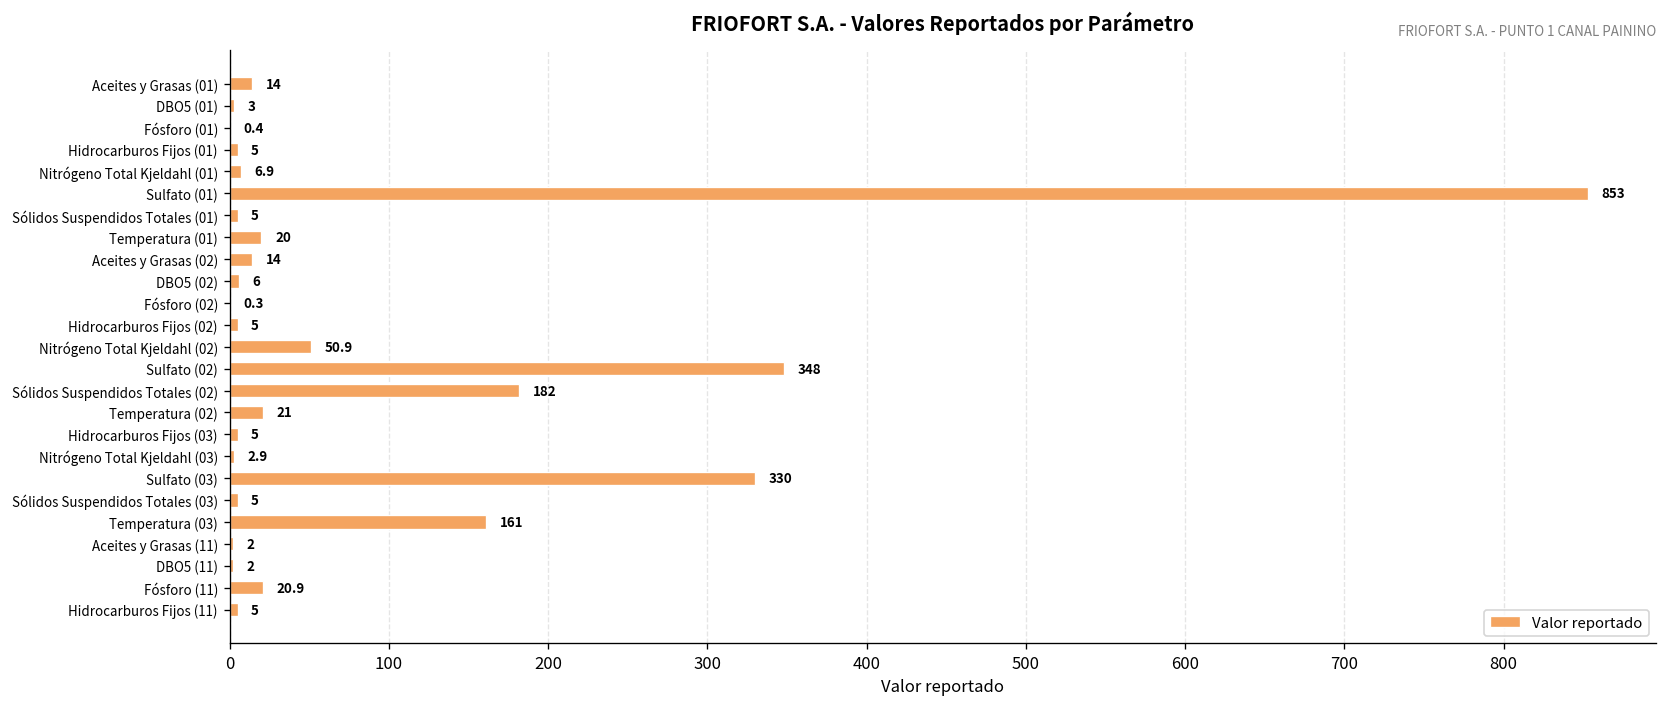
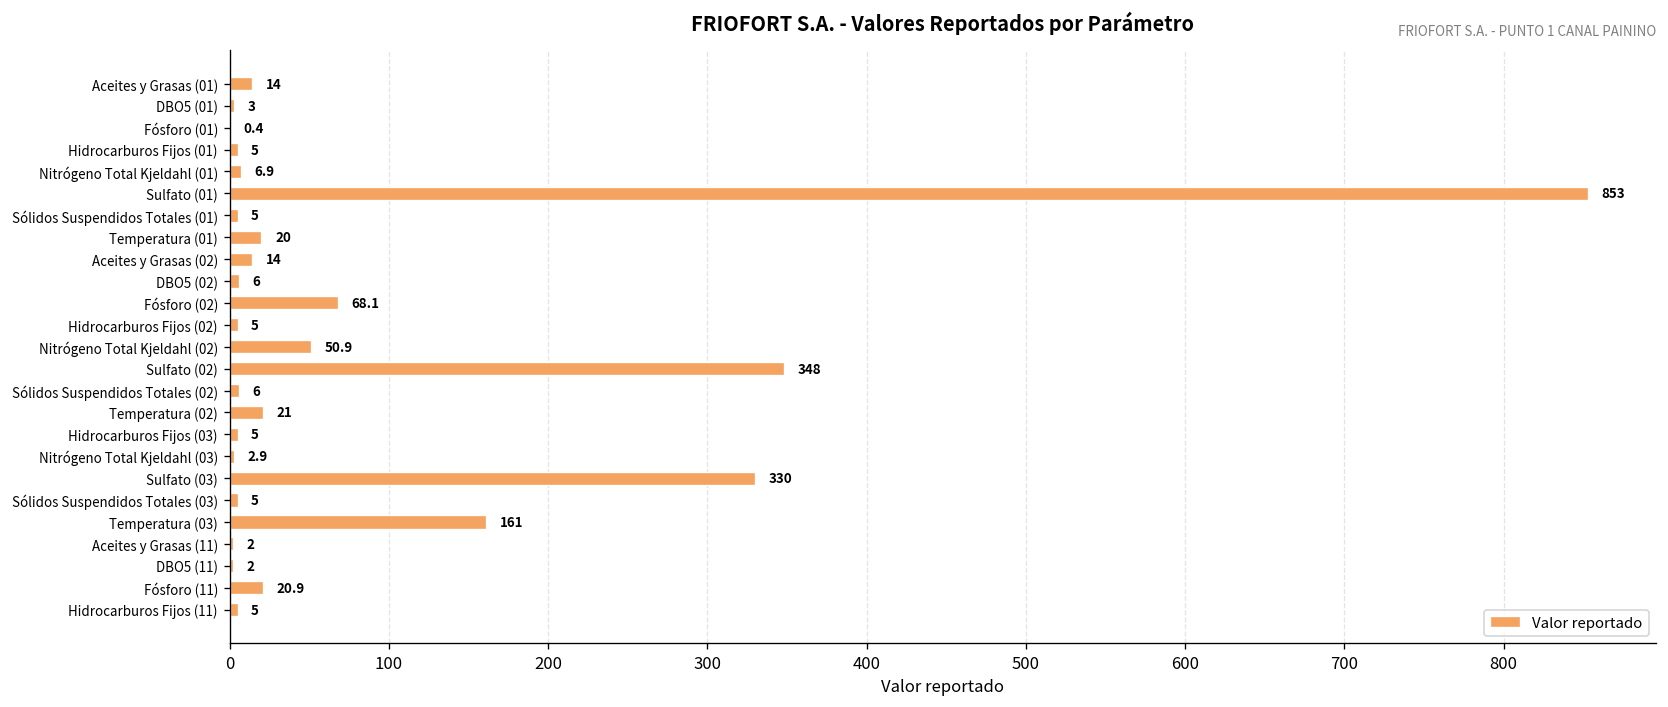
  {
    "Aceites y Grasas (01)": 14,
    "DBO5 (01)": 3,
    "Fósforo (01)": 0.4,
    "Hidrocarburos Fijos (01)": 5,
    "Nitrógeno Total Kjeldahl (01)": 6.9,
    "Sulfato (01)": 853,
    "Sólidos Suspendidos Totales (01)": 5,
    "Temperatura (01)": 20,
    "Aceites y Grasas (02)": 14,
    "DBO5 (02)": 6,
-   "Fósforo (02)": 0.3,
+   "Fósforo (02)": 68.1,
    "Hidrocarburos Fijos (02)": 5,
    "Nitrógeno Total Kjeldahl (02)": 50.9,
    "Sulfato (02)": 348,
-   "Sólidos Suspendidos Totales (02)": 182,
+   "Sólidos Suspendidos Totales (02)": 6,
    "Temperatura (02)": 21,
    "Hidrocarburos Fijos (03)": 5,
    "Nitrógeno Total Kjeldahl (03)": 2.9,
    "Sulfato (03)": 330,
    "Sólidos Suspendidos Totales (03)": 5,
    "Temperatura (03)": 161,
    "Aceites y Grasas (11)": 2,
    "DBO5 (11)": 2,
    "Fósforo (11)": 20.9,
    "Hidrocarburos Fijos (11)": 5
  }
